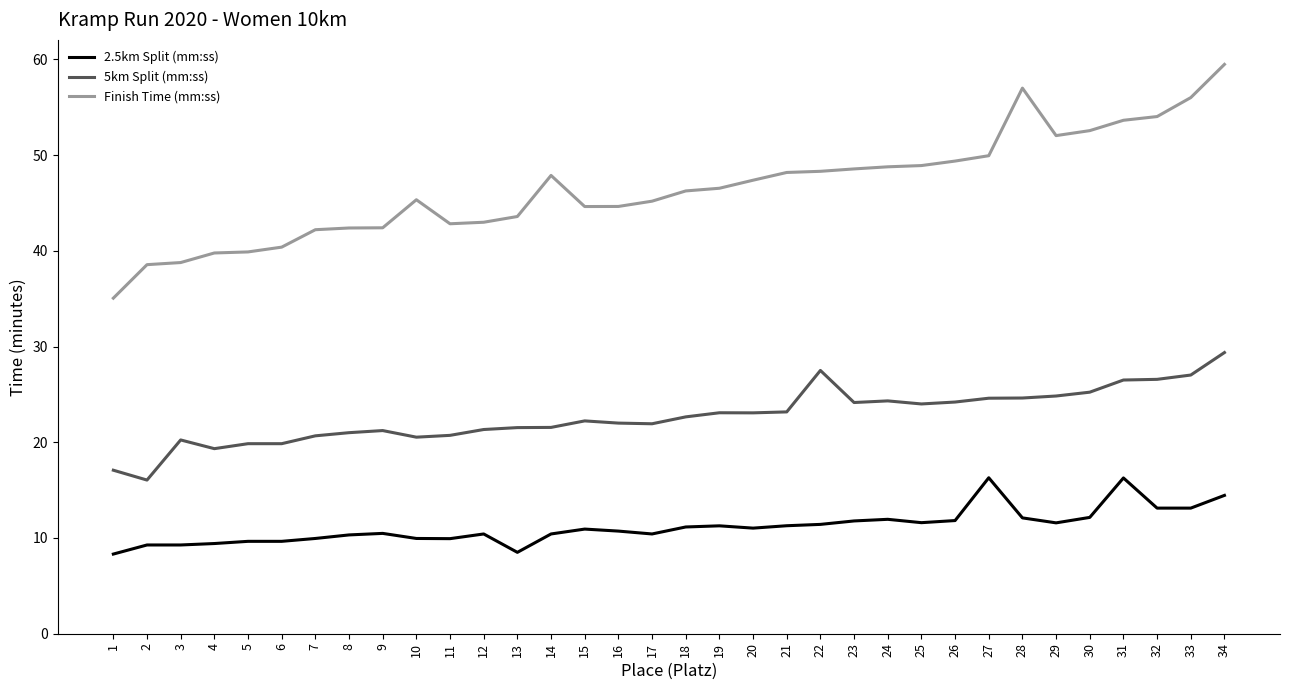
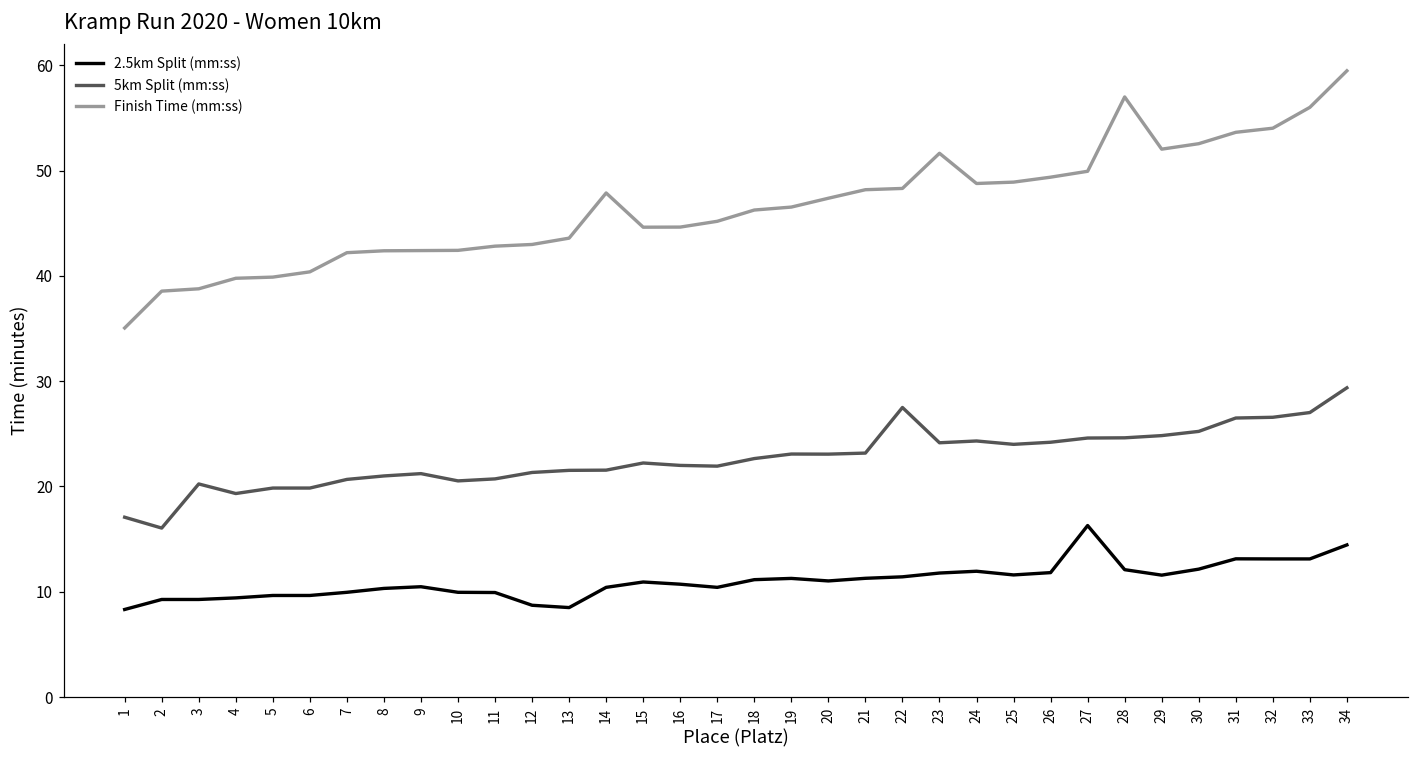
  {
    "2.5km Split (mm:ss)": {
      "1": 8,
      "2": 9,
      "3": 9,
      "4": 9,
      "5": 10,
      "6": 10,
      "7": 10,
      "8": 10,
      "9": 10,
      "10": 10,
      "11": 10,
-     "12": 10,
+     "12": 9,
      "13": 9,
      "14": 10,
      "15": 11,
      "16": 11,
      "17": 10,
      "18": 11,
      "19": 11,
      "20": 11,
      "21": 11,
      "22": 11,
      "23": 12,
      "24": 12,
      "25": 12,
      "26": 12,
      "27": 16,
      "28": 12,
      "29": 12,
      "30": 12,
-     "31": 16,
+     "31": 13,
      "32": 13,
      "33": 13,
      "34": 14
    },
    "5km Split (mm:ss)": {
      "1": 17,
      "2": 16,
      "3": 20,
      "4": 19,
      "5": 20,
      "6": 20,
      "7": 21,
      "8": 21,
      "9": 21,
      "10": 21,
      "11": 21,
      "12": 21,
      "13": 22,
      "14": 22,
      "15": 22,
      "16": 22,
      "17": 22,
      "18": 23,
      "19": 23,
      "20": 23,
      "21": 23,
      "22": 28,
      "23": 24,
      "24": 24,
      "25": 24,
      "26": 24,
      "27": 25,
      "28": 25,
      "29": 25,
      "30": 25,
      "31": 27,
      "32": 27,
      "33": 27,
      "34": 29
    },
    "Finish Time (mm:ss)": {
      "1": 35,
      "2": 39,
      "3": 39,
      "4": 40,
      "5": 40,
      "6": 40,
      "7": 42,
      "8": 42,
      "9": 42,
-     "10": 45,
+     "10": 42,
      "11": 43,
      "12": 43,
      "13": 44,
      "14": 48,
      "15": 45,
      "16": 45,
      "17": 45,
      "18": 46,
      "19": 47,
      "20": 47,
      "21": 48,
      "22": 48,
-     "23": 49,
+     "23": 52,
      "24": 49,
      "25": 49,
      "26": 49,
      "27": 50,
      "28": 57,
      "29": 52,
      "30": 53,
      "31": 54,
      "32": 54,
      "33": 56,
      "34": 59
    }
  }
